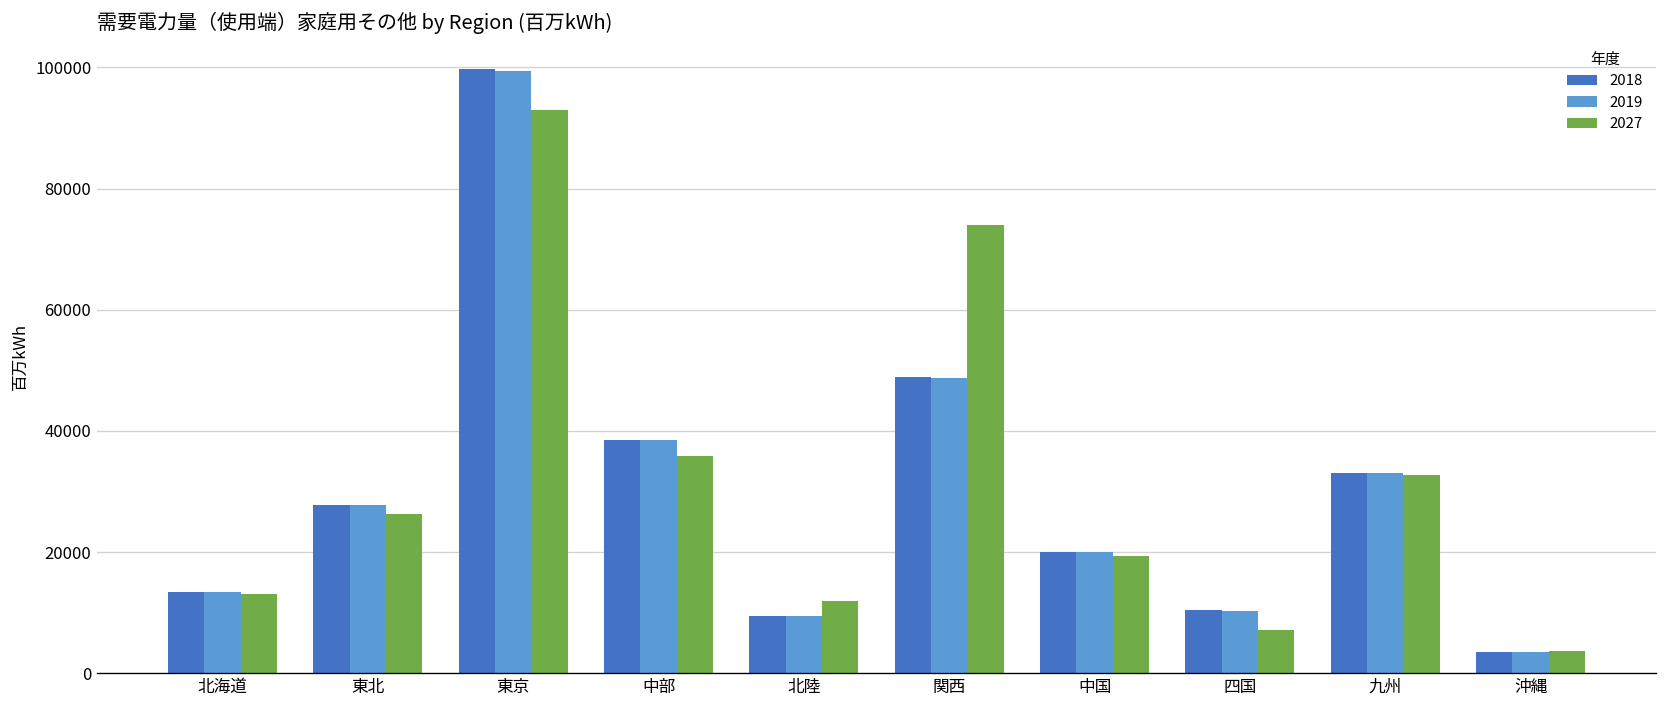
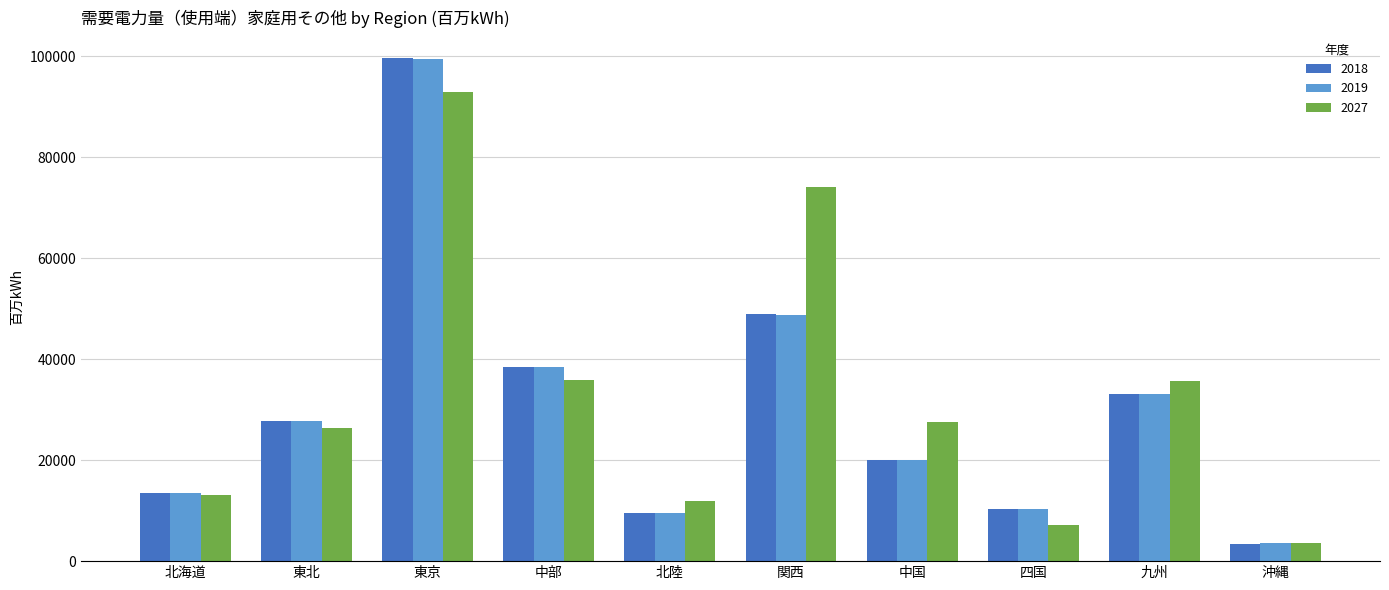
  {
    "2027": {
      "北海道": 13000,
      "東北": 26000,
      "東京": 93000,
      "中部": 36000,
      "北陸": 12000,
      "関西": 74000,
-     "中国": 19000,
+     "中国": 28000,
      "四国": 7000,
-     "九州": 33000,
+     "九州": 36000,
      "沖縄": 4000
    }
  }
